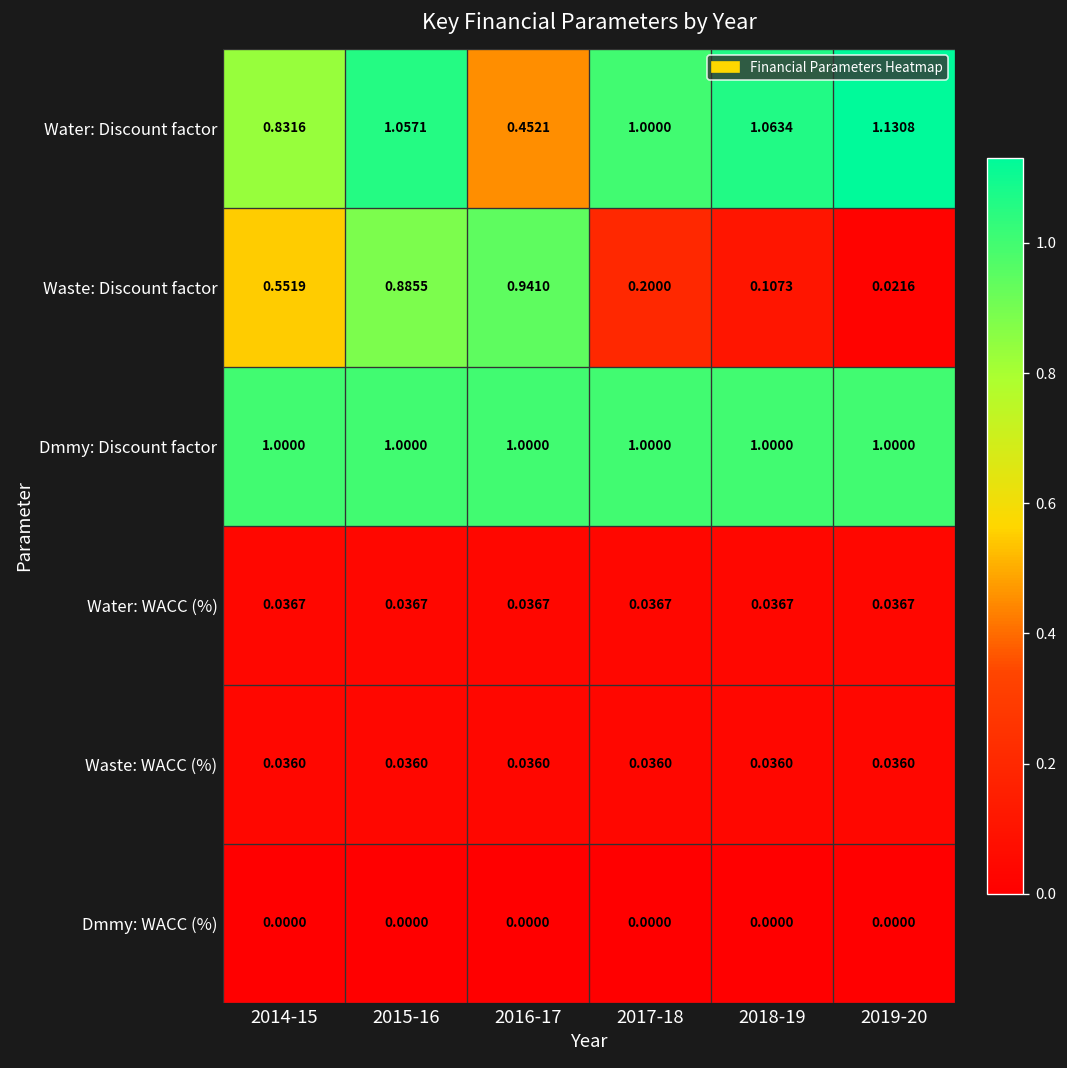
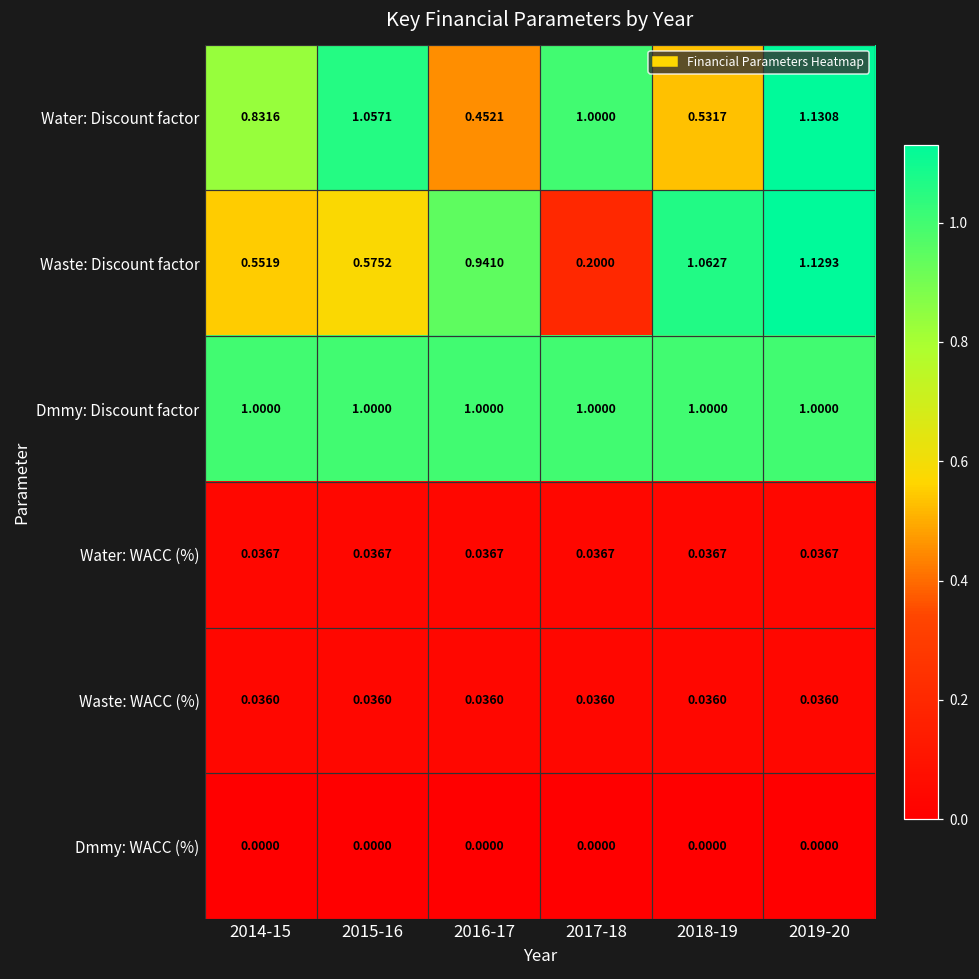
  {
    "Water: Discount factor": {
      "2014-15": 0.8316,
      "2015-16": 1.0571,
      "2016-17": 0.4521,
      "2017-18": 1.0000,
-     "2018-19": 1.0634,
+     "2018-19": 0.5317,
      "2019-20": 1.1308
    },
    "Waste: Discount factor": {
      "2014-15": 0.5519,
-     "2015-16": 0.8855,
+     "2015-16": 0.5752,
      "2016-17": 0.9410,
      "2017-18": 0.2000,
-     "2018-19": 0.1073,
-     "2019-20": 0.0216
+     "2018-19": 1.0627,
+     "2019-20": 1.1293
    },
    "Dmmy: Discount factor": {
      "2014-15": 1.0000,
      "2015-16": 1.0000,
      "2016-17": 1.0000,
      "2017-18": 1.0000,
      "2018-19": 1.0000,
      "2019-20": 1.0000
    },
    "Water: WACC (%)": {
      "2014-15": 0.0367,
      "2015-16": 0.0367,
      "2016-17": 0.0367,
      "2017-18": 0.0367,
      "2018-19": 0.0367,
      "2019-20": 0.0367
    },
    "Waste: WACC (%)": {
      "2014-15": 0.0360,
      "2015-16": 0.0360,
      "2016-17": 0.0360,
      "2017-18": 0.0360,
      "2018-19": 0.0360,
      "2019-20": 0.0360
    },
    "Dmmy: WACC (%)": {
      "2014-15": 0.0000,
      "2015-16": 0.0000,
      "2016-17": 0.0000,
      "2017-18": 0.0000,
      "2018-19": 0.0000,
      "2019-20": 0.0000
    }
  }
